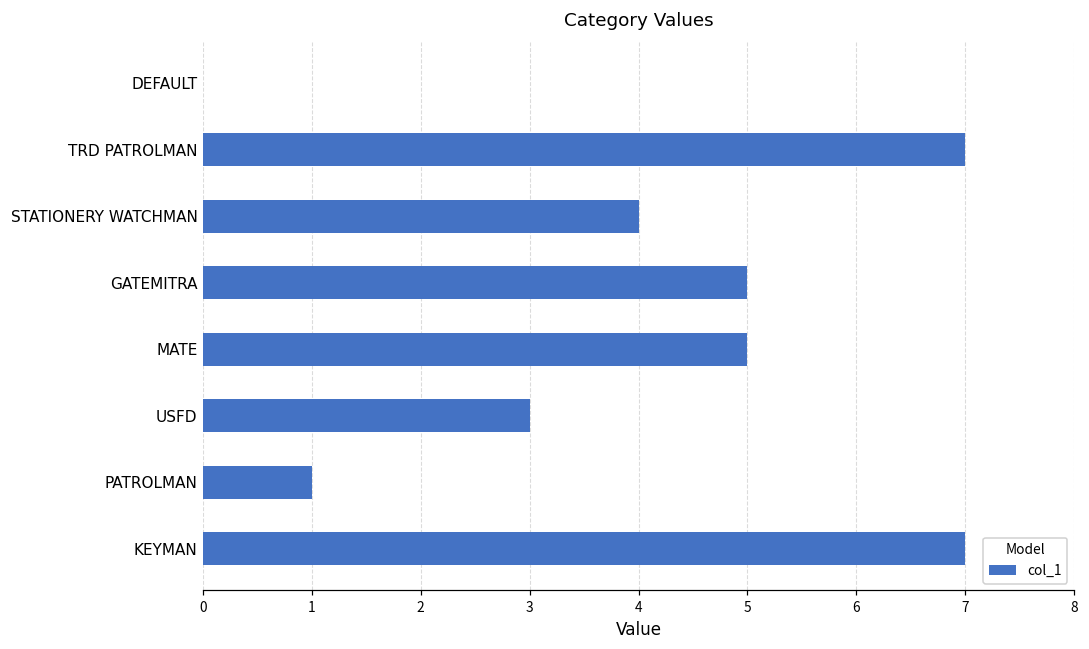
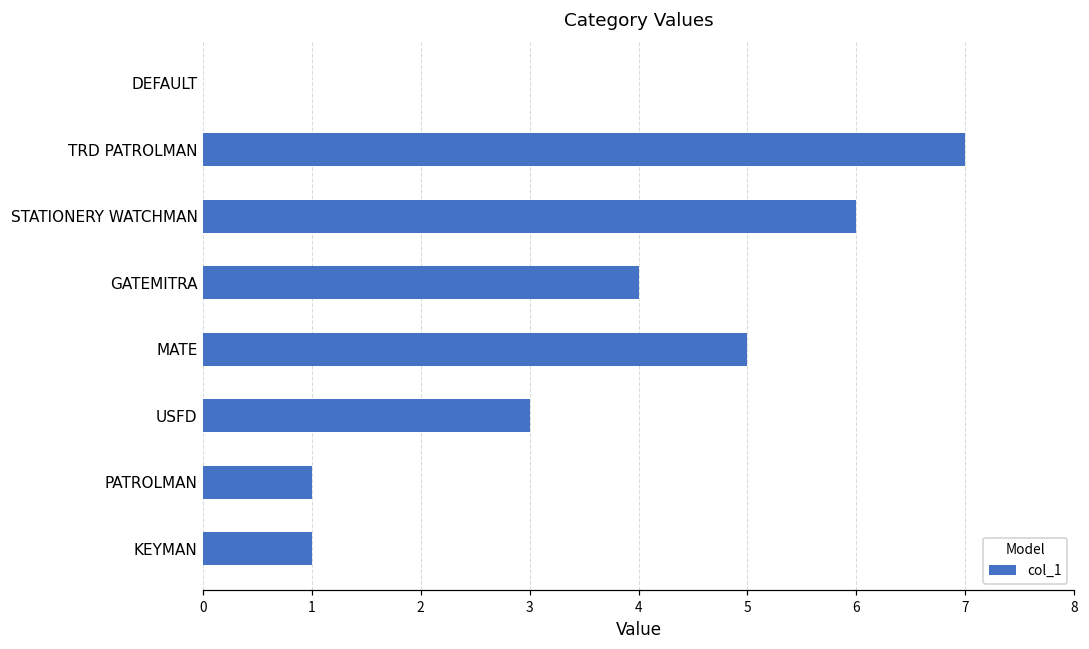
  {
    "DEFAULT": 0,
    "TRD PATROLMAN": 7,
-   "STATIONERY WATCHMAN": 4,
-   "GATEMITRA": 5,
+   "STATIONERY WATCHMAN": 6,
+   "GATEMITRA": 4,
    "MATE": 5,
    "USFD": 3,
    "PATROLMAN": 1,
-   "KEYMAN": 7
+   "KEYMAN": 1
  }
